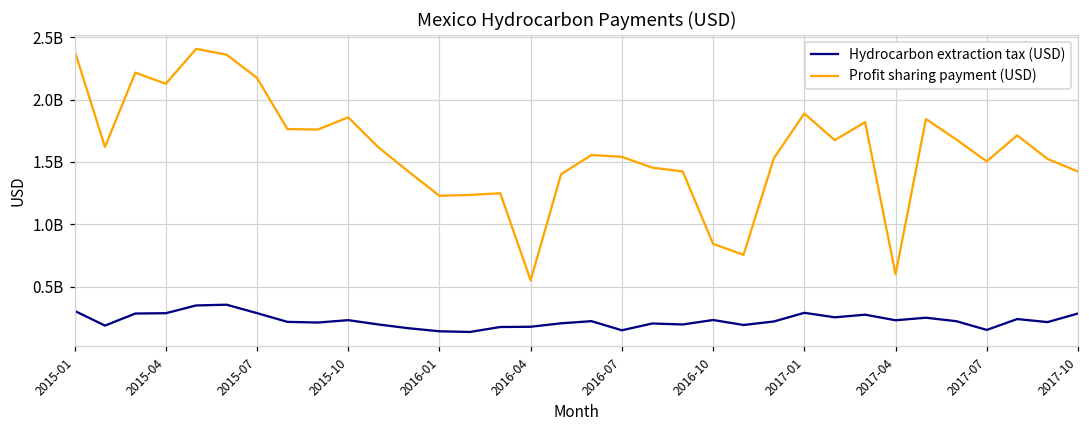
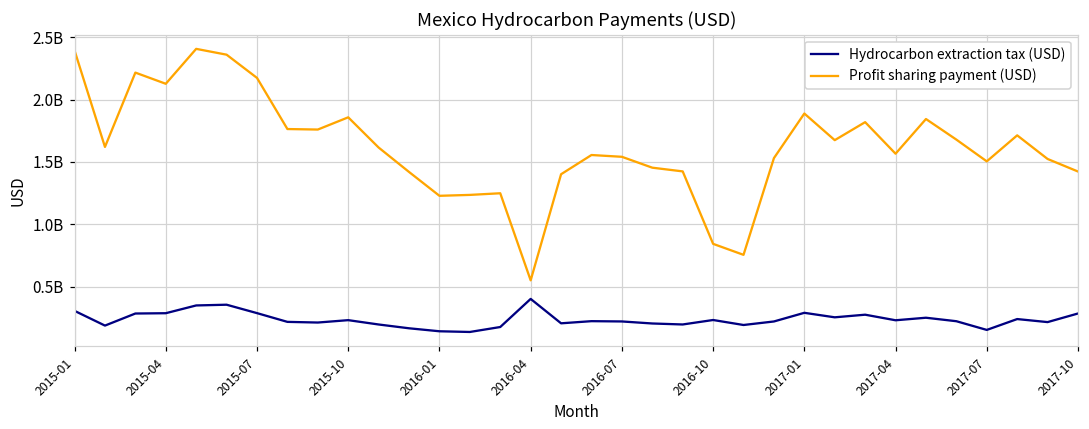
  {
    "Hydrocarbon extraction tax (USD)": {
      "2015-01": 310000000,
      "2015-04": 290000000,
      "2015-07": 290000000,
      "2015-10": 230000000,
      "2016-01": 140000000,
-     "2016-04": 180000000,
-     "2016-07": 150000000,
+     "2016-04": 400000000,
+     "2016-07": 220000000,
      "2016-10": 230000000,
      "2017-01": 290000000,
      "2017-04": 230000000,
      "2017-07": 150000000,
      "2017-10": 290000000
    },
    "Profit sharing payment (USD)": {
      "2015-01": 2390000000,
      "2015-04": 2130000000,
      "2015-07": 2170000000,
      "2015-10": 1860000000,
      "2016-01": 1230000000,
      "2016-04": 550000000,
      "2016-07": 1540000000,
      "2016-10": 840000000,
      "2017-01": 1890000000,
-     "2017-04": 600000000,
+     "2017-04": 1570000000,
      "2017-07": 1500000000,
      "2017-10": 1420000000
    }
  }
